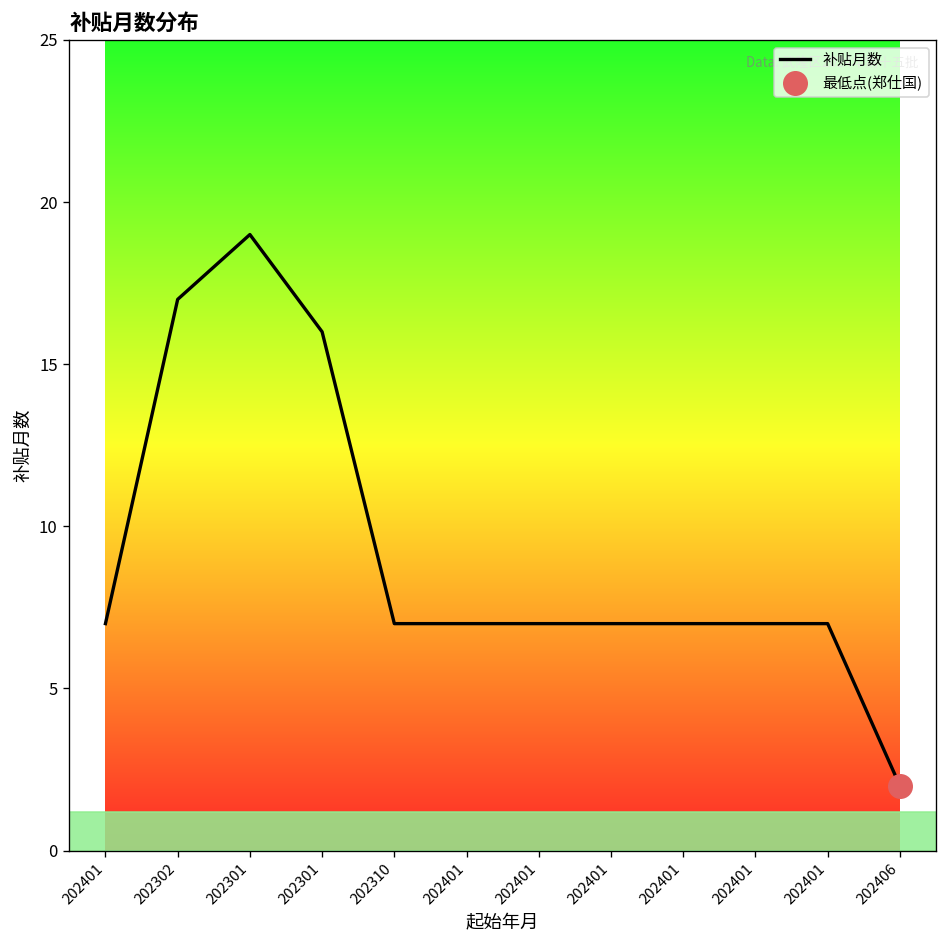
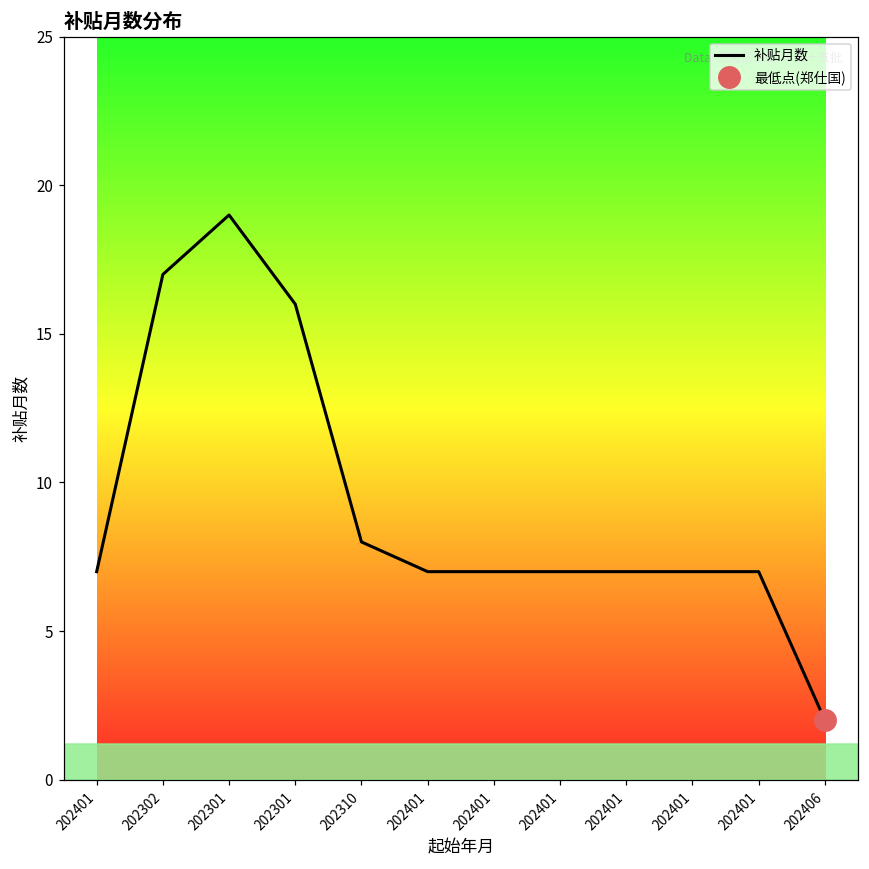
  {
    "补贴月数": {
      "202302": 17,
-     "202310": 7
+     "202310": 8
    }
  }
